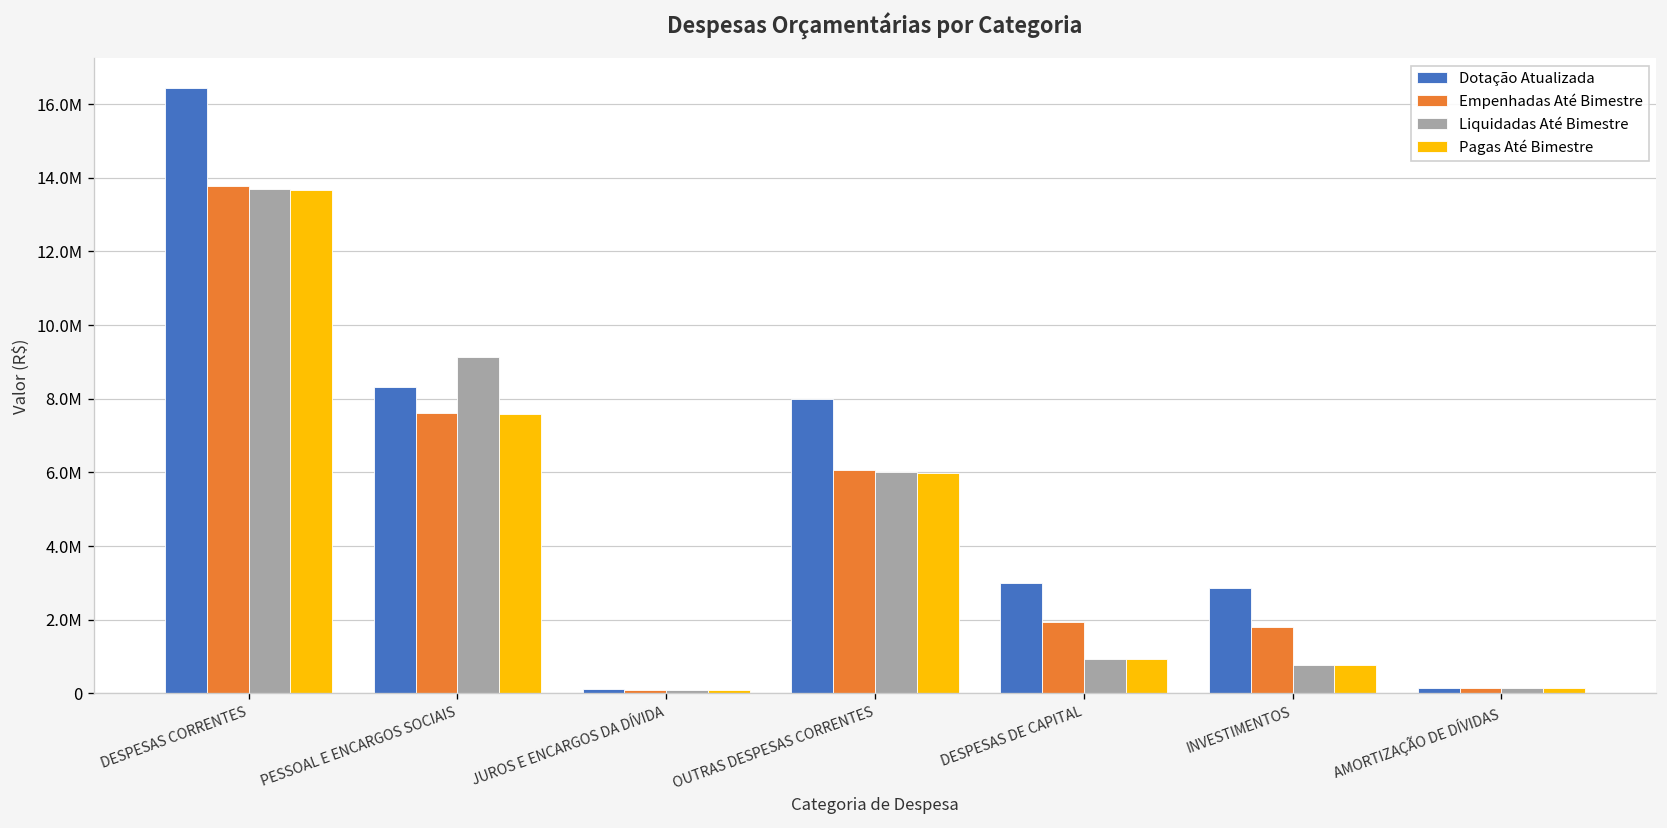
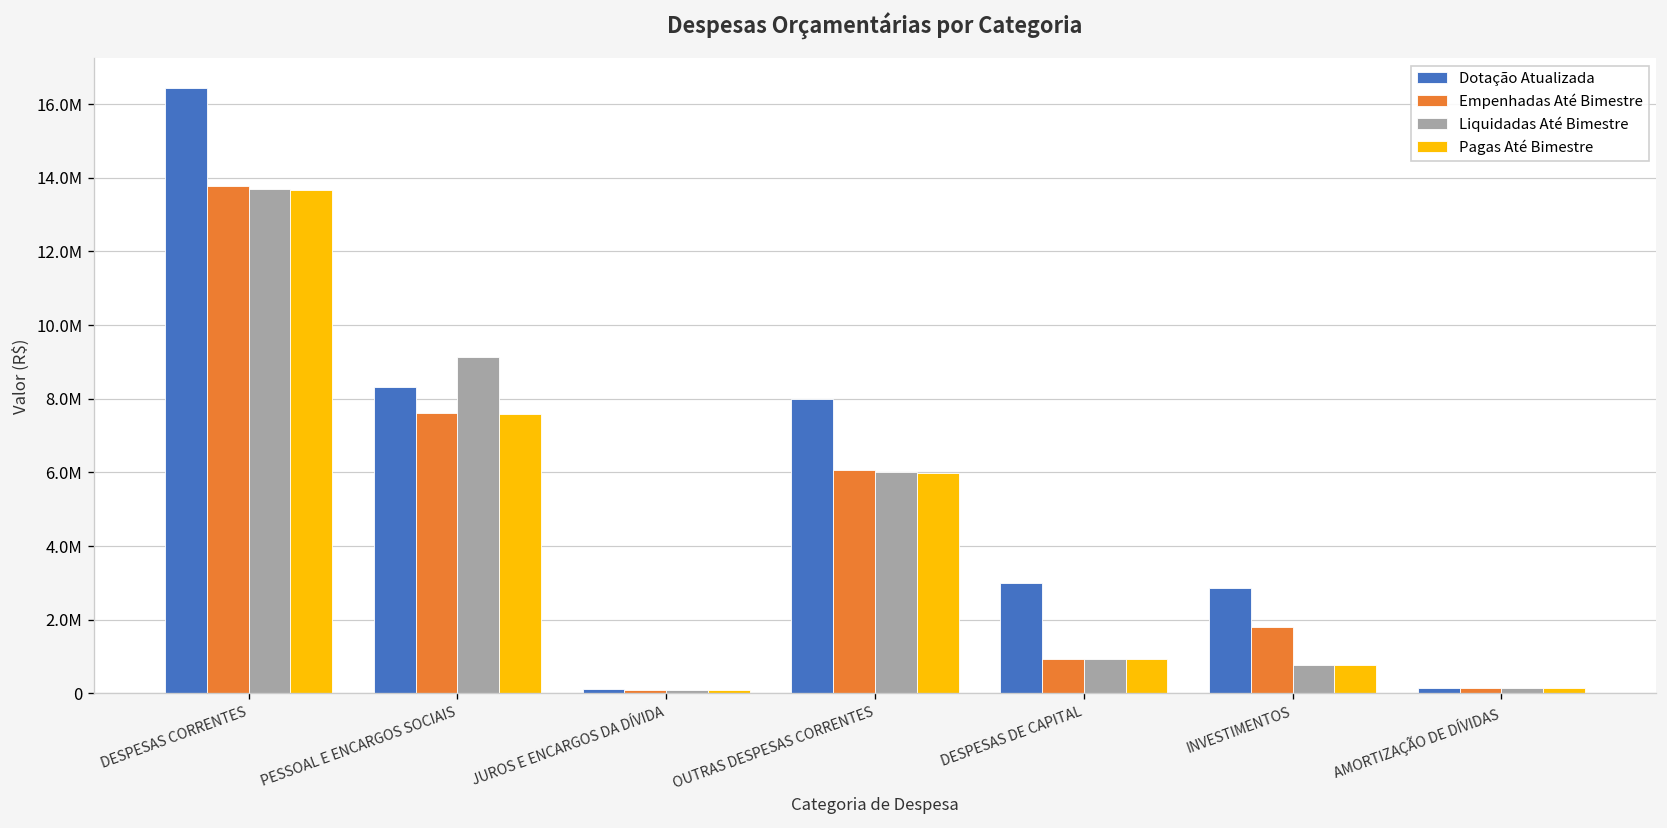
  {
    "Dotação Atualizada": {
      "DESPESAS CORRENTES": 16400000,
      "PESSOAL E ENCARGOS SOCIAIS": 8300000,
      "JUROS E ENCARGOS DA DÍVIDA": 100000,
      "OUTRAS DESPESAS CORRENTES": 8000000,
      "DESPESAS DE CAPITAL": 3000000,
      "INVESTIMENTOS": 2900000,
      "AMORTIZAÇÃO DE DÍVIDAS": 200000
    },
    "Empenhadas Até Bimestre": {
      "DESPESAS CORRENTES": 13800000,
      "PESSOAL E ENCARGOS SOCIAIS": 7600000,
      "JUROS E ENCARGOS DA DÍVIDA": 100000,
      "OUTRAS DESPESAS CORRENTES": 6100000,
-     "DESPESAS DE CAPITAL": 1900000,
+     "DESPESAS DE CAPITAL": 900000,
      "INVESTIMENTOS": 1800000,
      "AMORTIZAÇÃO DE DÍVIDAS": 100000
    },
    "Liquidadas Até Bimestre": {
      "DESPESAS CORRENTES": 13700000,
      "PESSOAL E ENCARGOS SOCIAIS": 9100000,
      "JUROS E ENCARGOS DA DÍVIDA": 100000,
      "OUTRAS DESPESAS CORRENTES": 6000000,
      "DESPESAS DE CAPITAL": 900000,
      "INVESTIMENTOS": 800000,
      "AMORTIZAÇÃO DE DÍVIDAS": 100000
    },
    "Pagas Até Bimestre": {
      "DESPESAS CORRENTES": 13700000,
      "PESSOAL E ENCARGOS SOCIAIS": 7600000,
      "JUROS E ENCARGOS DA DÍVIDA": 100000,
      "OUTRAS DESPESAS CORRENTES": 6000000,
      "DESPESAS DE CAPITAL": 900000,
      "INVESTIMENTOS": 800000,
      "AMORTIZAÇÃO DE DÍVIDAS": 100000
    }
  }
